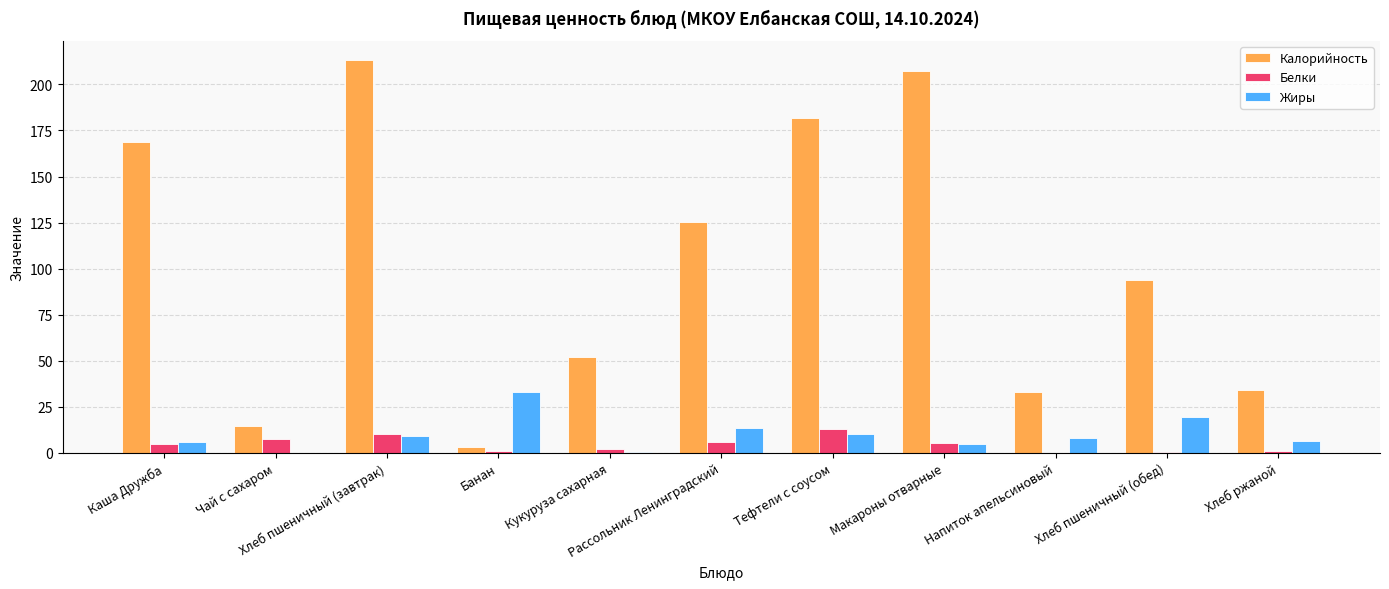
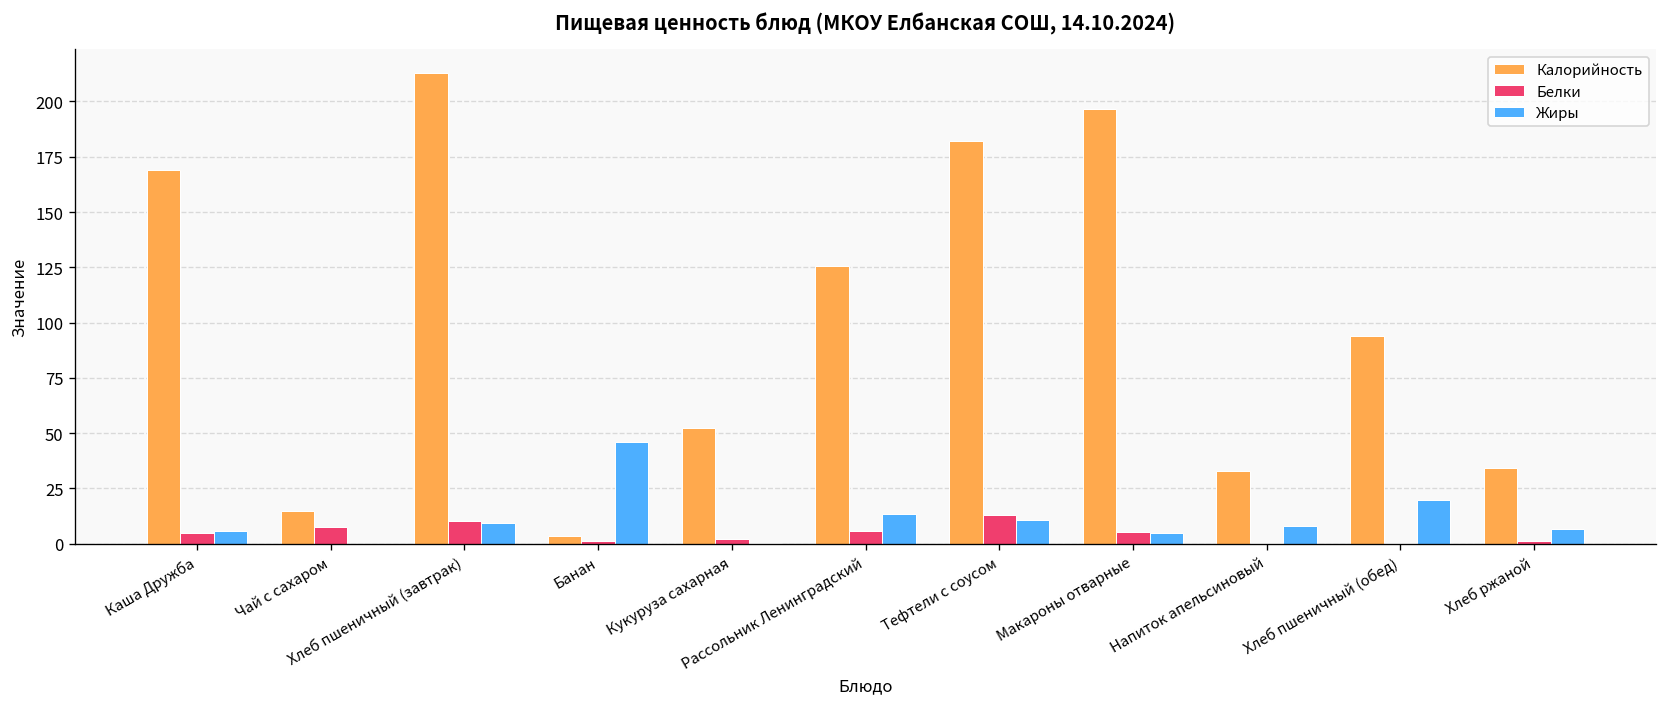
  {
    "Калорийность": {
      "Каша Дружба": 169,
      "Чай с сахаром": 15,
      "Хлеб пшеничный (завтрак)": 213,
      "Банан": 3,
      "Кукуруза сахарная": 52,
      "Рассольник Ленинградский": 126,
      "Тефтели с соусом": 182,
-     "Макароны отварные": 207,
+     "Макароны отварные": 197,
      "Напиток апельсиновый": 33,
      "Хлеб пшеничный (обед)": 94,
      "Хлеб ржаной": 34
    },
    "Белки": {
      "Каша Дружба": 5,
      "Чай с сахаром": 7,
      "Хлеб пшеничный (завтрак)": 10,
      "Кукуруза сахарная": 2,
      "Рассольник Ленинградский": 6,
      "Тефтели с соусом": 13,
      "Макароны отварные": 5
    },
    "Жиры": {
      "Каша Дружба": 6,
      "Чай с сахаром": 0,
      "Хлеб пшеничный (завтрак)": 9,
-     "Банан": 33,
+     "Банан": 46,
      "Рассольник Ленинградский": 14,
      "Тефтели с соусом": 11,
      "Макароны отварные": 5,
      "Напиток апельсиновый": 8,
      "Хлеб пшеничный (обед)": 20,
      "Хлеб ржаной": 7
    }
  }
